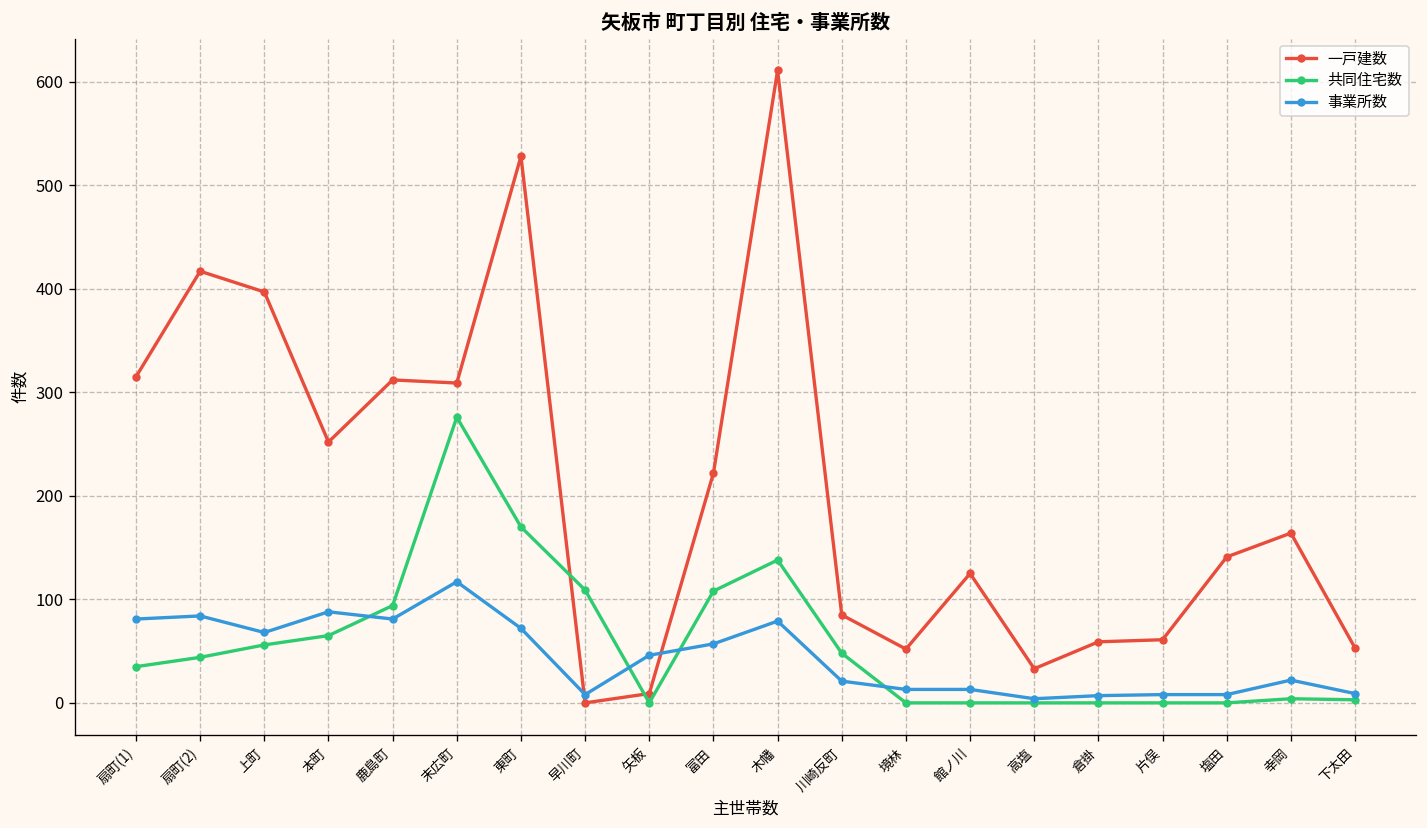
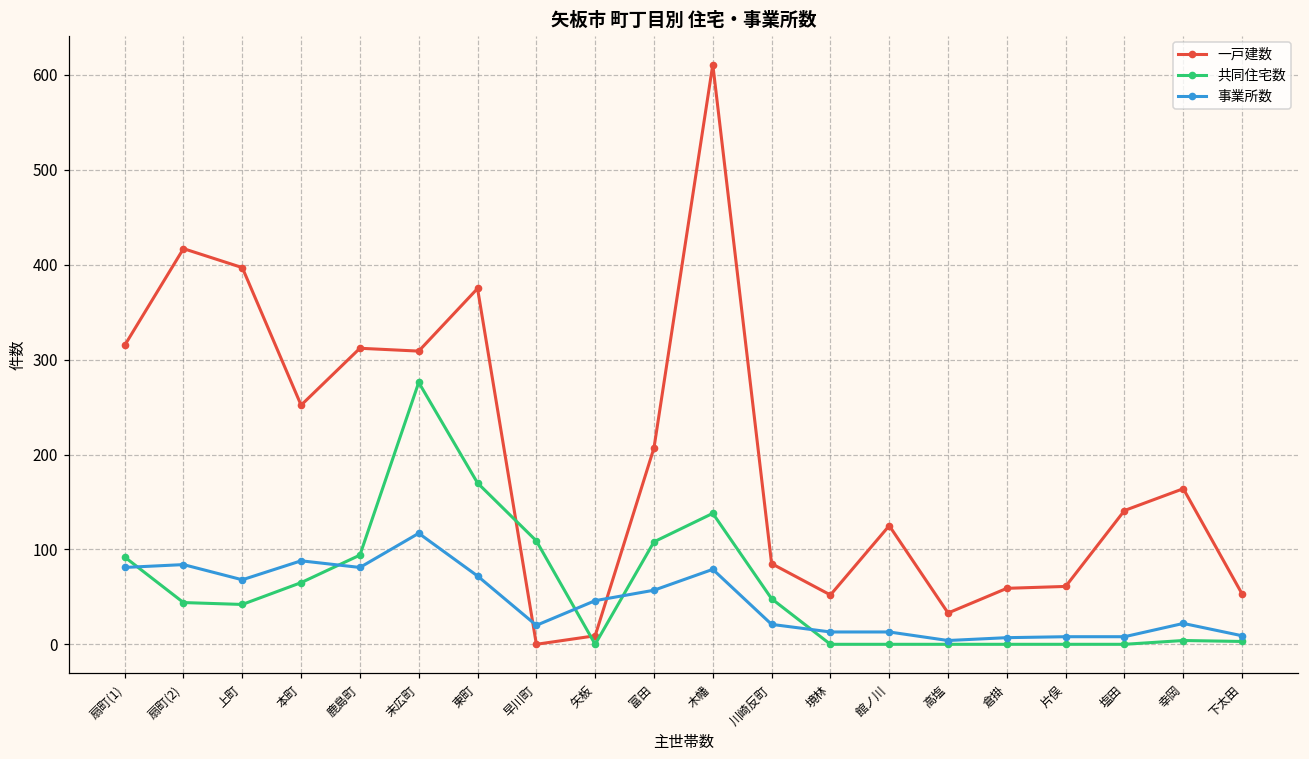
  {
    "一戸建数": {
      "扇町(1)": 320,
      "扇町(2)": 420,
      "上町": 400,
      "本町": 250,
      "鹿島町": 310,
      "末広町": 310,
-     "東町": 530,
+     "東町": 380,
      "早川町": 0,
      "矢板": 10,
-     "富田": 220,
+     "富田": 210,
      "木幡": 610,
      "川崎反町": 90,
      "境林": 50,
      "館ノ川": 130,
      "高塩": 30,
      "倉掛": 60,
      "片俣": 60,
      "塩田": 140,
      "幸岡": 160,
      "下太田": 50
    },
    "共同住宅数": {
-     "扇町(1)": 40,
+     "扇町(1)": 90,
      "扇町(2)": 40,
-     "上町": 60,
+     "上町": 40,
      "本町": 70,
      "鹿島町": 90,
      "末広町": 280,
      "東町": 170,
      "早川町": 110,
      "矢板": 0,
      "富田": 110,
      "木幡": 140,
      "川崎反町": 50,
      "境林": 0,
      "館ノ川": 0,
      "高塩": 0,
      "倉掛": 0,
      "片俣": 0,
      "塩田": 0,
      "幸岡": 0,
      "下太田": 0
    },
    "事業所数": {
      "扇町(1)": 80,
      "扇町(2)": 80,
      "上町": 70,
      "本町": 90,
      "鹿島町": 80,
      "末広町": 120,
      "東町": 70,
-     "早川町": 10,
+     "早川町": 20,
      "矢板": 50,
      "富田": 60,
      "木幡": 80,
      "川崎反町": 20,
      "境林": 10,
      "館ノ川": 10,
      "高塩": 0,
      "倉掛": 10,
      "片俣": 10,
      "塩田": 10,
      "幸岡": 20,
      "下太田": 10
    }
  }
